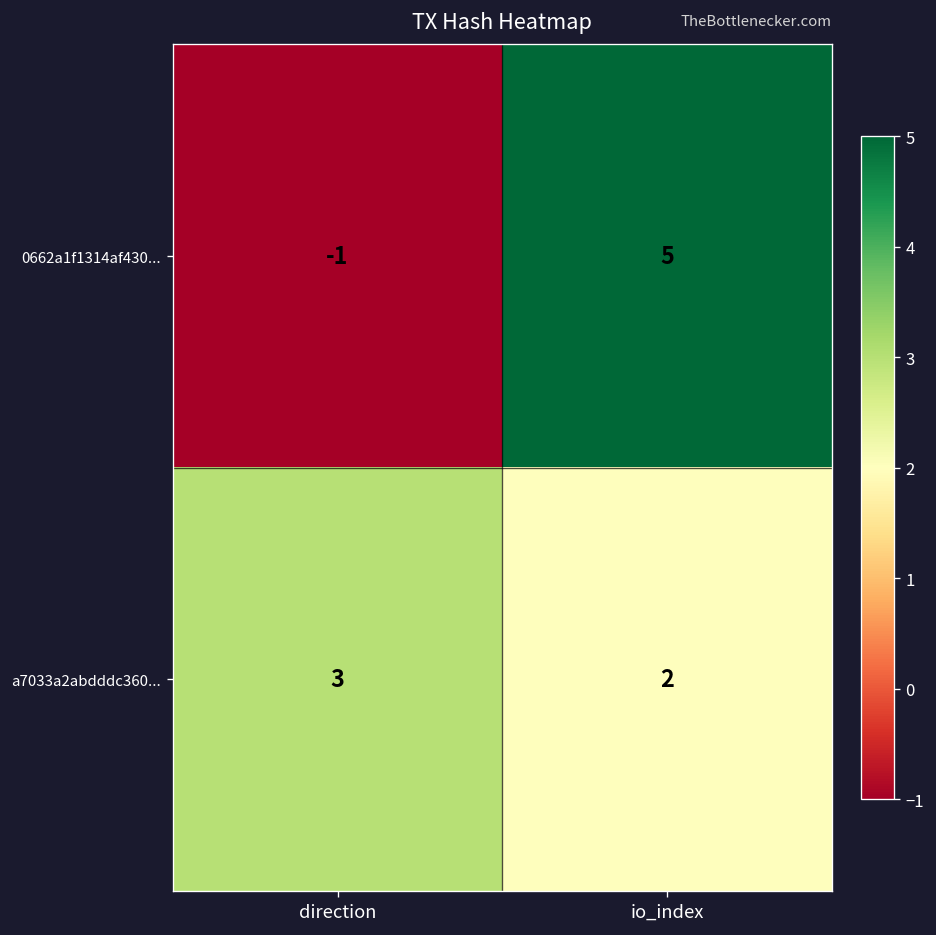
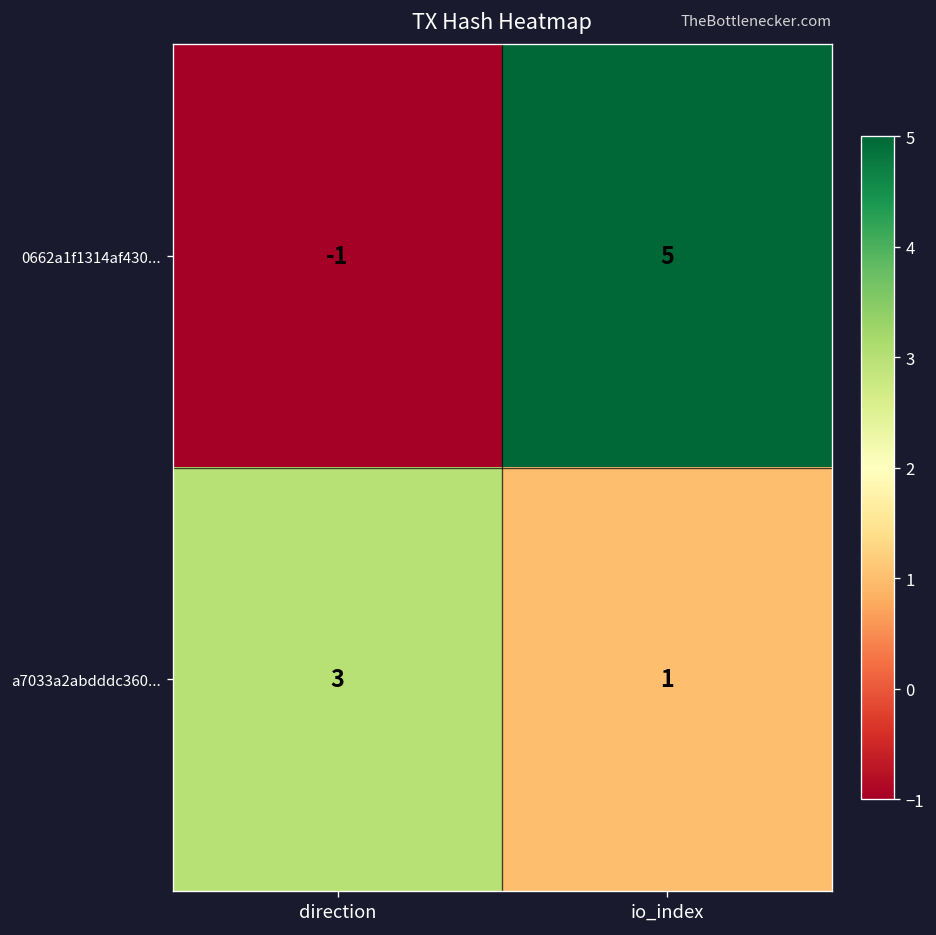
  {
    "0662a1f1314af430...": {
      "direction": -1,
      "io_index": 5
    },
    "a7033a2abdddc360...": {
      "direction": 3,
-     "io_index": 2
+     "io_index": 1
    }
  }
